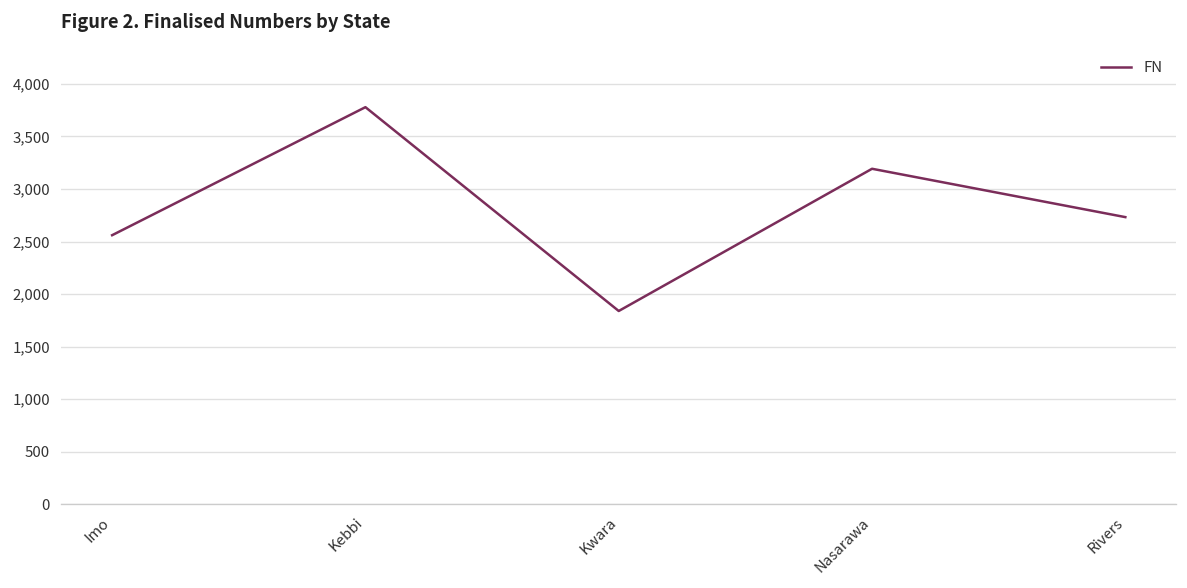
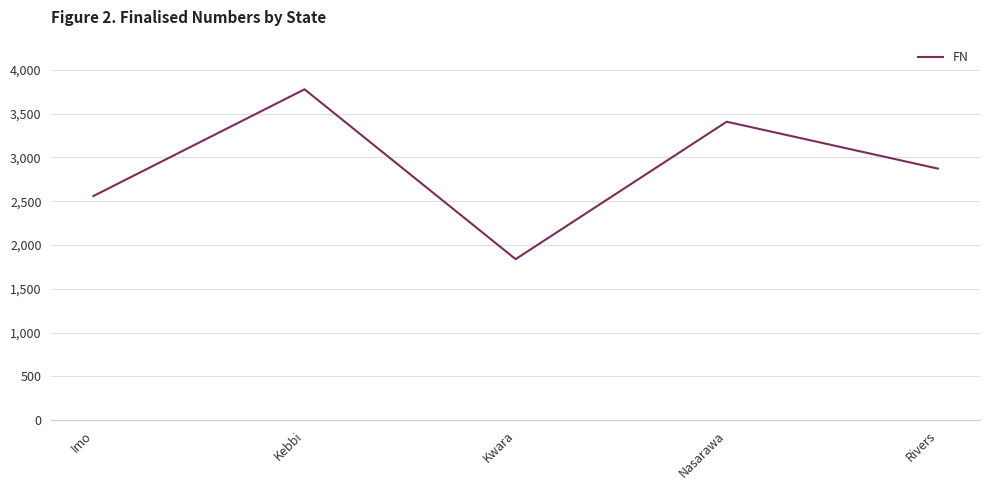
  {
    "Imo": "2,600",
    "Kebbi": "3,800",
    "Kwara": "1,800",
-   "Nasarawa": "3,200",
-   "Rivers": "2,700"
+   "Nasarawa": "3,400",
+   "Rivers": "2,900"
  }
